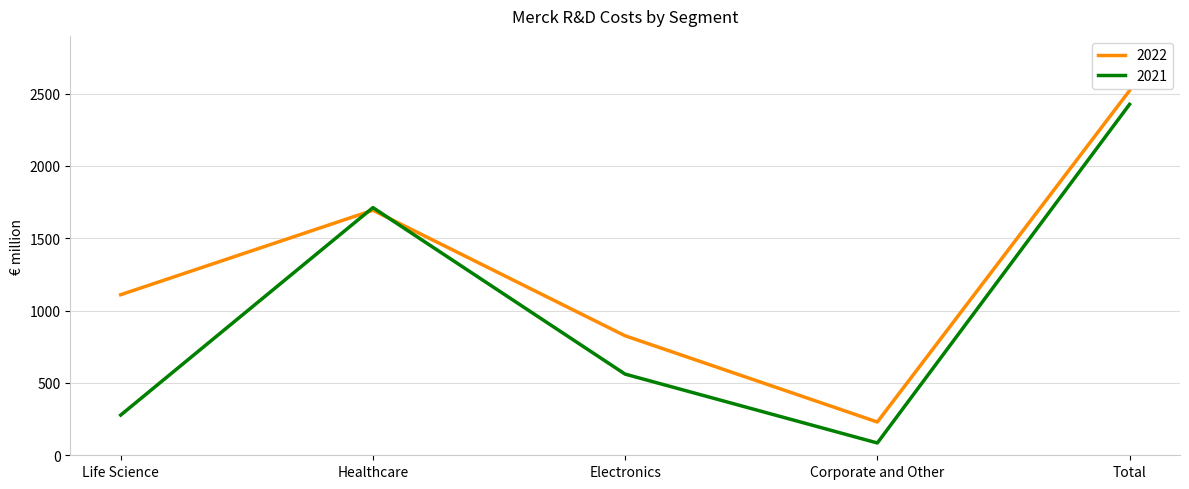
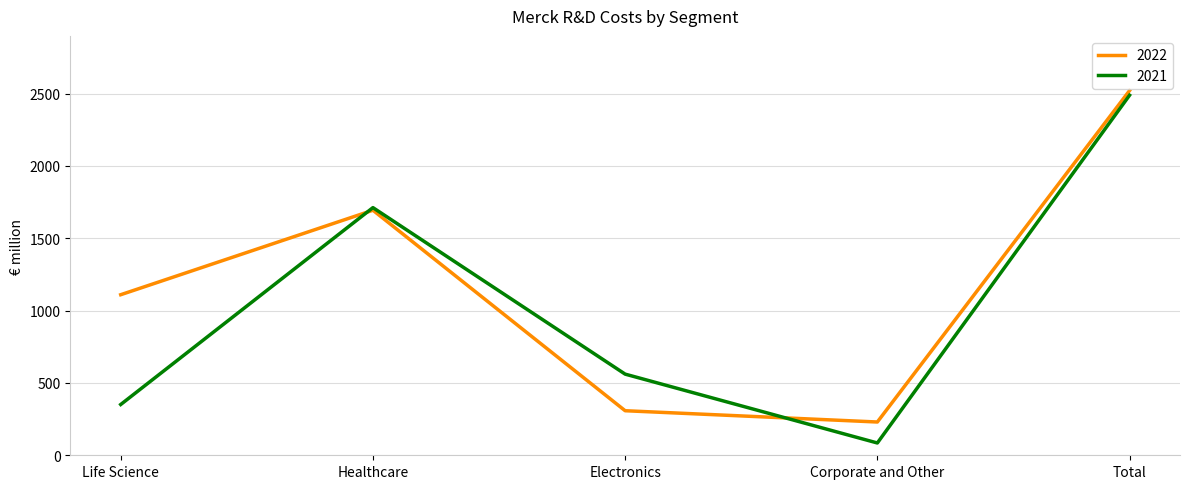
  {
    "2022": {
      "Life Science": 1110,
      "Healthcare": 1690,
-     "Electronics": 830,
+     "Electronics": 310,
      "Corporate and Other": 230,
      "Total": 2520
    },
    "2021": {
-     "Life Science": 280,
+     "Life Science": 350,
      "Healthcare": 1710,
      "Electronics": 560,
      "Corporate and Other": 90,
-     "Total": 2430
+     "Total": 2490
    }
  }
